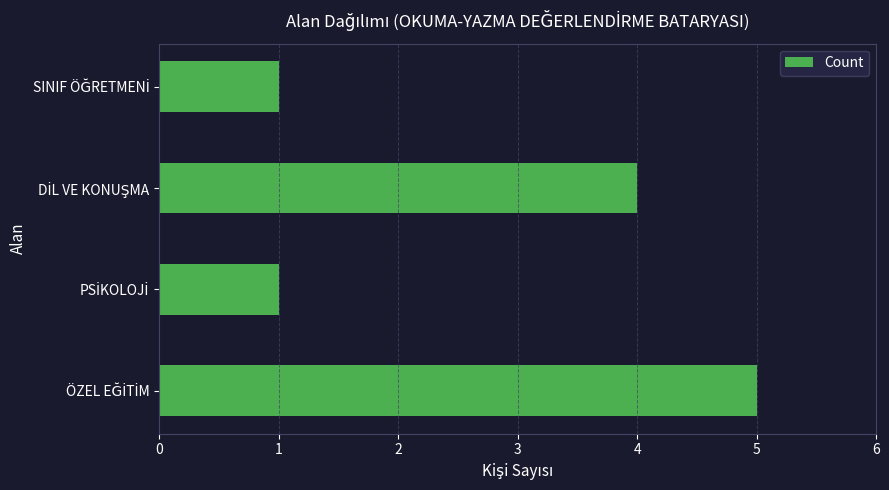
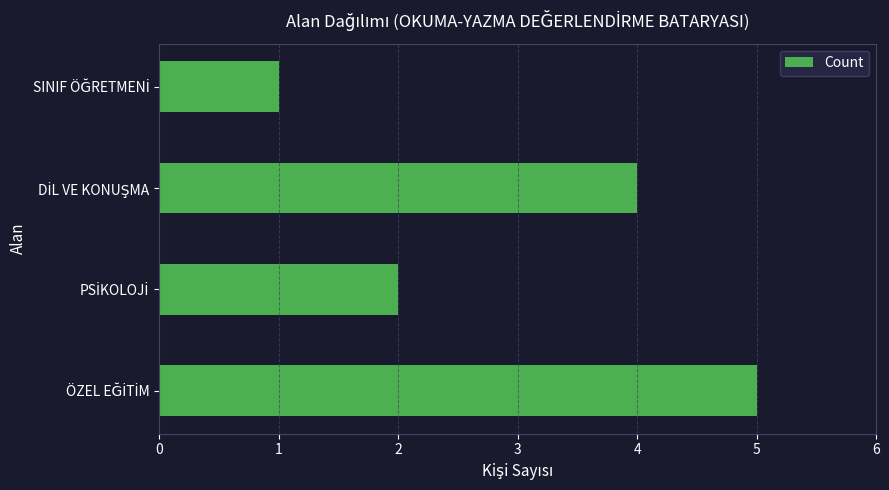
  {
    "SINIF ÖĞRETMENİ": 1,
    "DİL VE KONUŞMA": 4,
-   "PSİKOLOJİ": 1,
+   "PSİKOLOJİ": 2,
    "ÖZEL EĞİTİM": 5
  }
